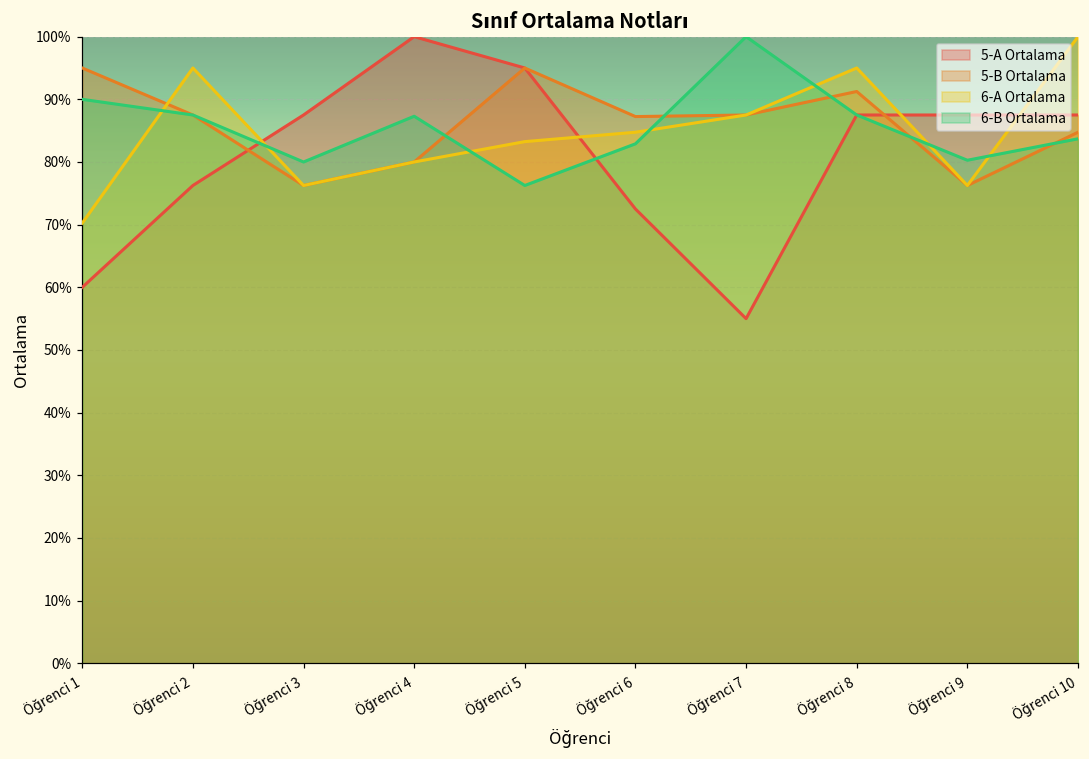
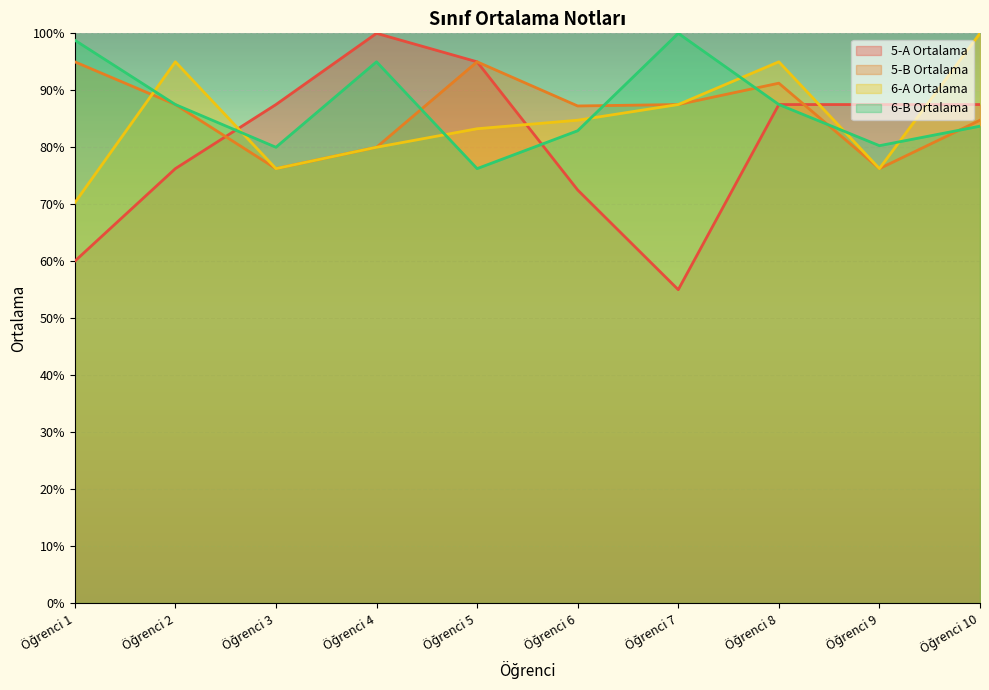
  {
    "6-B Ortalama": {
-     "Öğrenci 1": "90%",
+     "Öğrenci 1": "99%",
      "Öğrenci 3": "80%",
-     "Öğrenci 4": "87%",
+     "Öğrenci 4": "95%",
      "Öğrenci 5": "76%",
      "Öğrenci 6": "83%",
      "Öğrenci 7": "100%",
      "Öğrenci 9": "80%",
      "Öğrenci 10": "84%"
    }
  }
